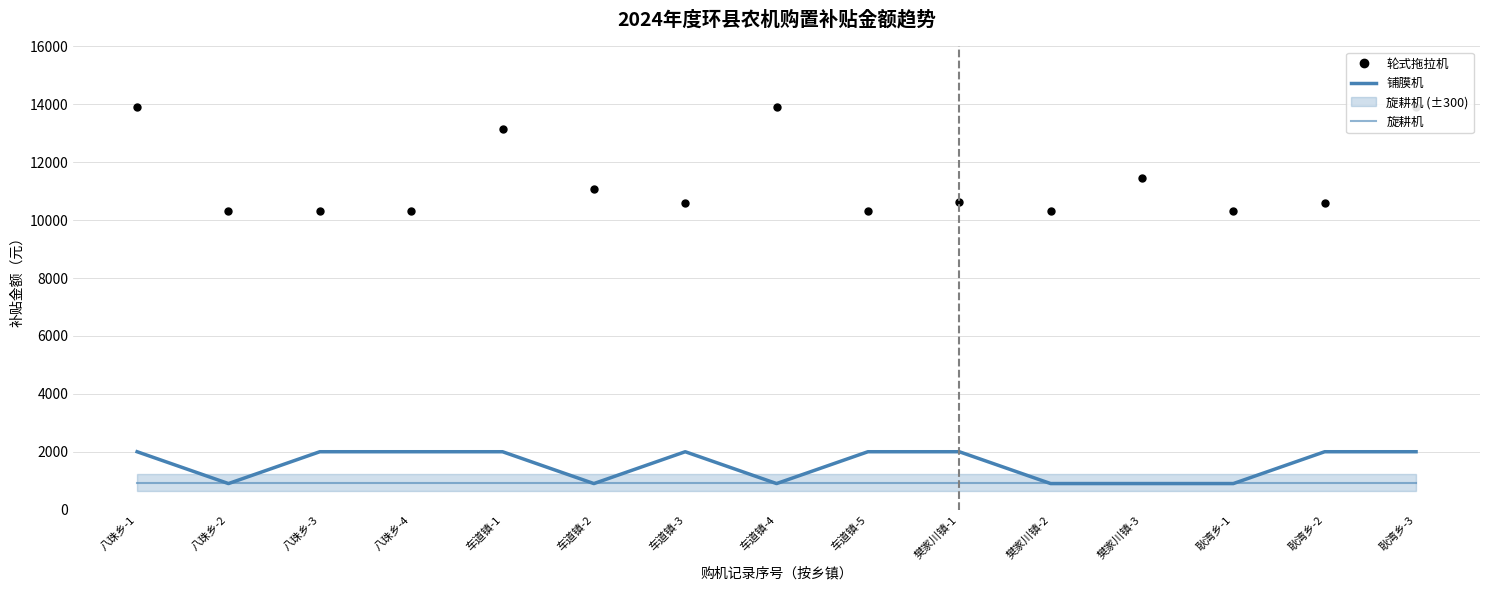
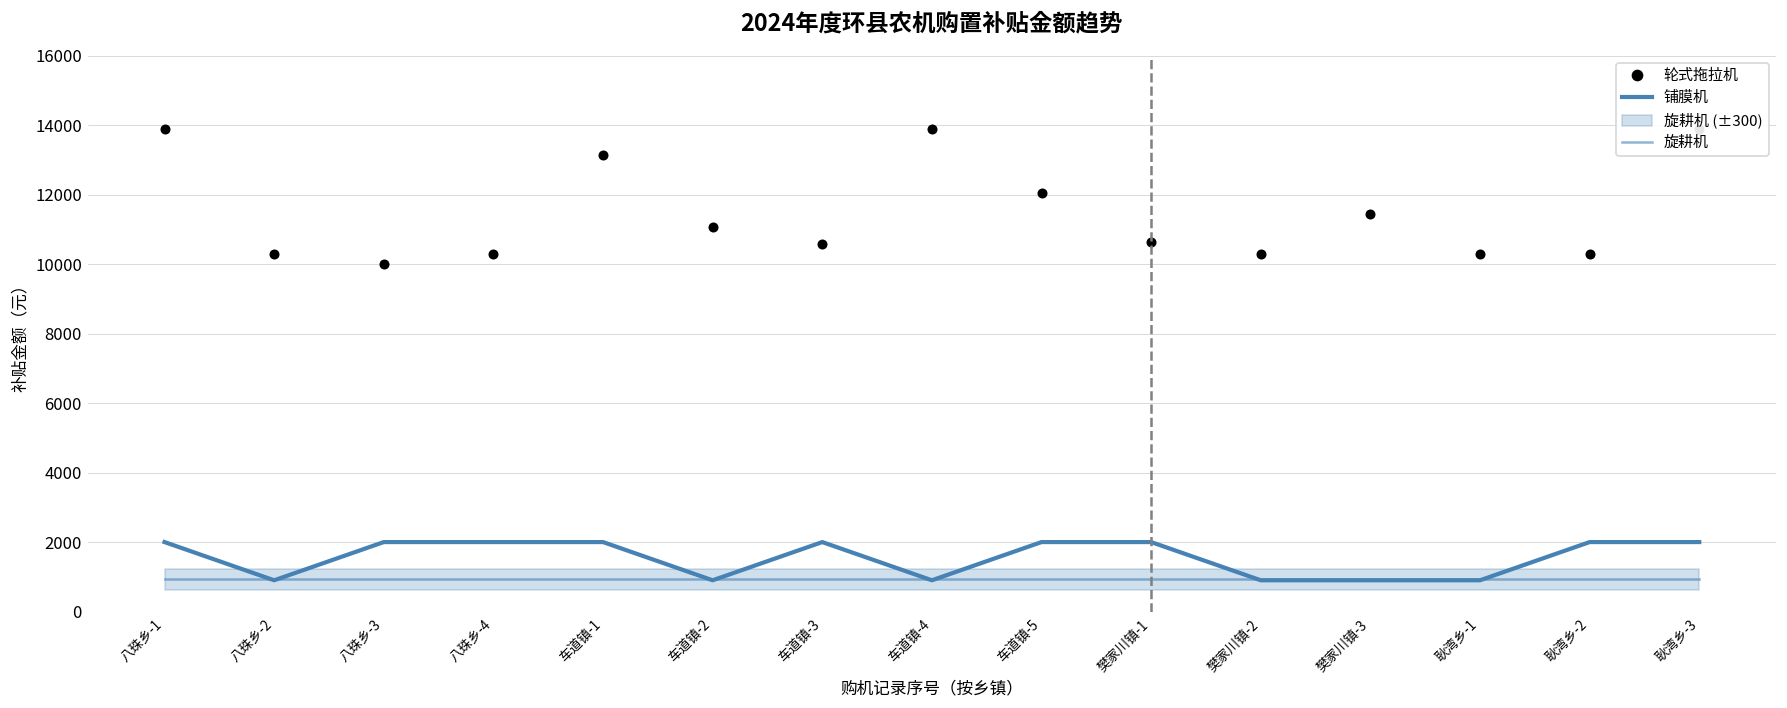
  {
    "轮式拖拉机": {
      "八珠乡-1": 13900,
      "八珠乡-2": 10300,
-     "八珠乡-3": 10300,
+     "八珠乡-3": 10000,
      "八珠乡-4": 10300,
      "车道镇-1": 13100,
      "车道镇-2": 11100,
      "车道镇-3": 10600,
      "车道镇-4": 13900,
-     "车道镇-5": 10300,
+     "车道镇-5": 12000,
      "樊家川镇-1": 10600,
      "樊家川镇-2": 10300,
      "樊家川镇-3": 11500,
      "耿湾乡-1": 10300,
-     "耿湾乡-2": 10600
+     "耿湾乡-2": 10300
    }
  }
